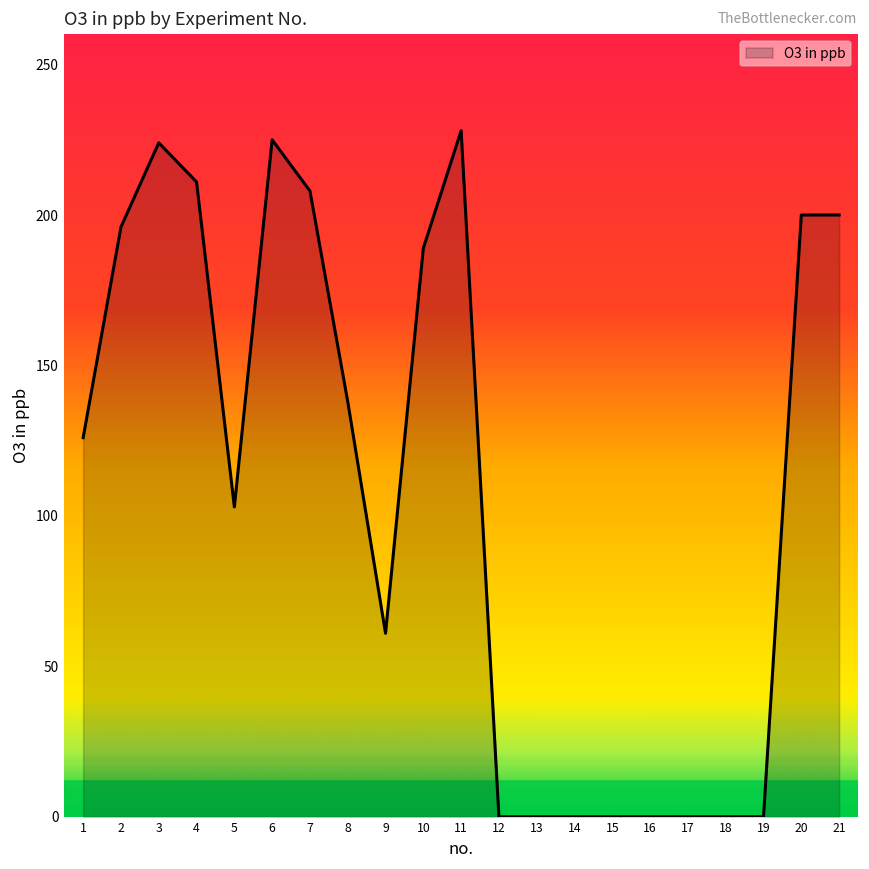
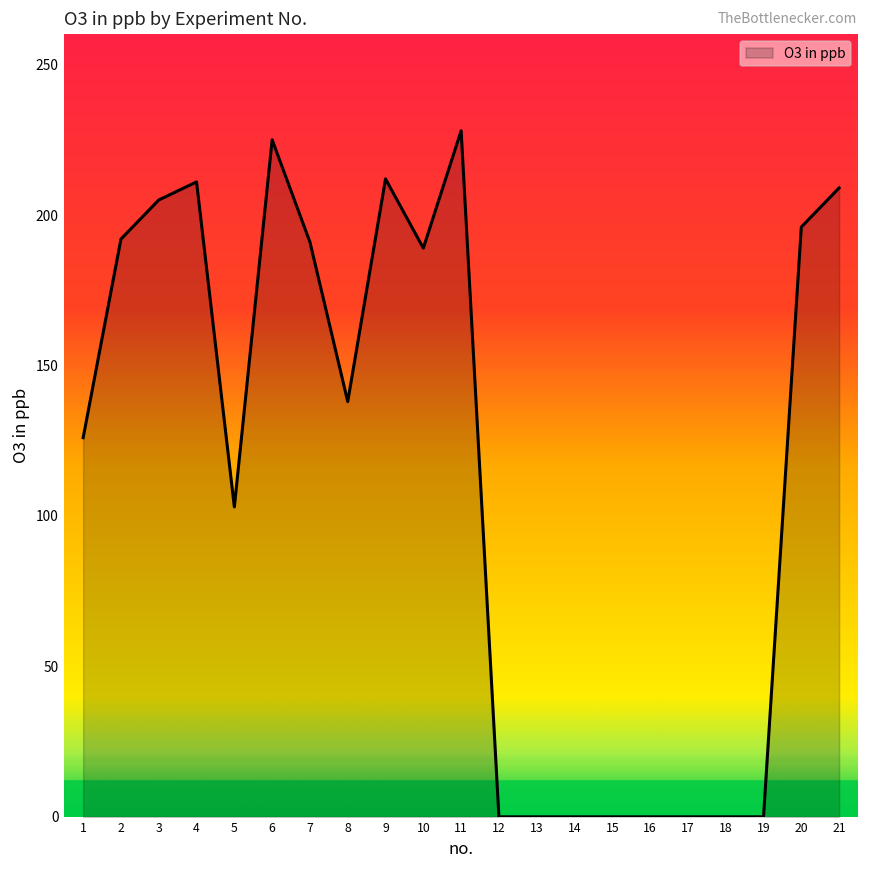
  {
    "1": 126,
-   "2": 196,
-   "3": 224,
+   "2": 192,
+   "3": 205,
    "4": 211,
    "5": 103,
    "6": 225,
-   "7": 208,
+   "7": 191,
    "8": 138,
-   "9": 61,
+   "9": 212,
    "10": 189,
    "11": 228,
-   "20": 200,
-   "21": 200
+   "20": 196,
+   "21": 209
  }
